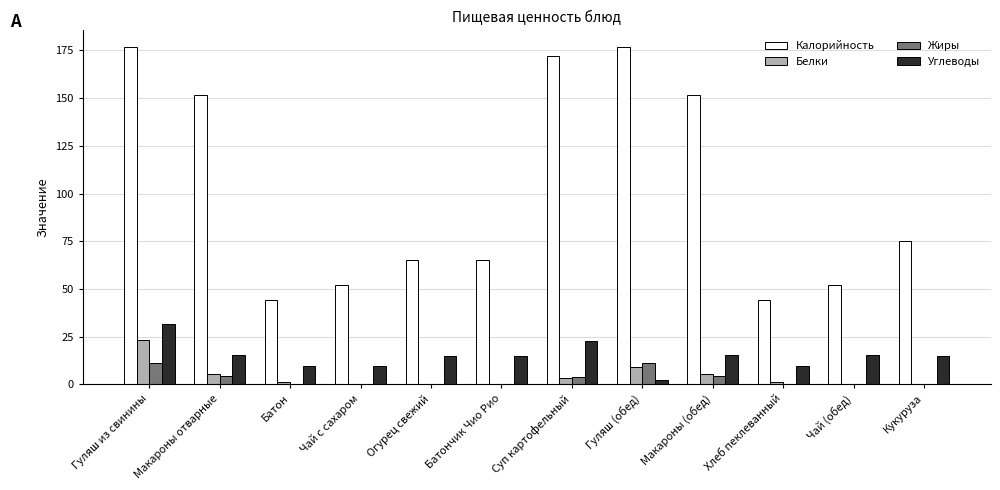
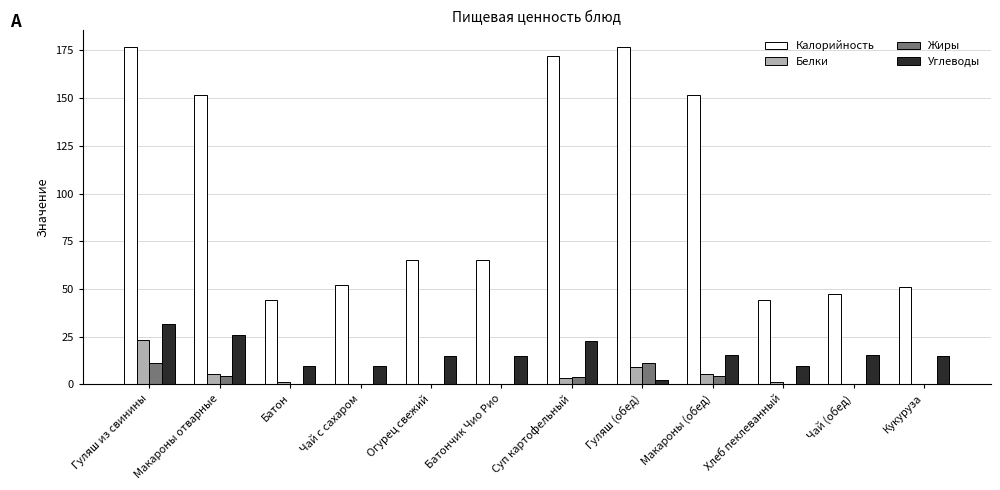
  {
    "Калорийность": {
      "Гуляш из свинины": 177,
      "Макароны отварные": 151,
      "Батон": 44,
      "Чай с сахаром": 52,
      "Огурец свежий": 65,
      "Батончик Чио Рио": 65,
      "Суп картофельный": 172,
      "Гуляш (обед)": 177,
      "Макароны (обед)": 151,
      "Хлеб пеклеванный": 44,
-     "Чай (обед)": 52,
-     "Кукуруза": 75
+     "Чай (обед)": 47,
+     "Кукуруза": 51
    },
    "Белки": {
      "Гуляш из свинины": 23,
      "Макароны отварные": 5,
      "Чай с сахаром": 0,
      "Огурец свежий": 0,
      "Батончик Чио Рио": 0,
      "Суп картофельный": 3,
      "Гуляш (обед)": 9,
      "Макароны (обед)": 5,
      "Чай (обед)": 0,
      "Кукуруза": 0
    },
    "Жиры": {
      "Гуляш из свинины": 11,
      "Макароны отварные": 5,
      "Батон": 0,
      "Огурец свежий": 0,
      "Батончик Чио Рио": 0,
      "Суп картофельный": 4,
      "Гуляш (обед)": 11,
      "Макароны (обед)": 5,
      "Хлеб пеклеванный": 0,
      "Кукуруза": 0
    },
    "Углеводы": {
      "Гуляш из свинины": 32,
-     "Макароны отварные": 15,
+     "Макароны отварные": 26,
      "Батон": 9,
      "Чай с сахаром": 9,
      "Огурец свежий": 15,
      "Батончик Чио Рио": 15,
      "Суп картофельный": 23,
      "Гуляш (обед)": 2,
      "Макароны (обед)": 15,
      "Хлеб пеклеванный": 9,
      "Чай (обед)": 15,
      "Кукуруза": 15
    }
  }
